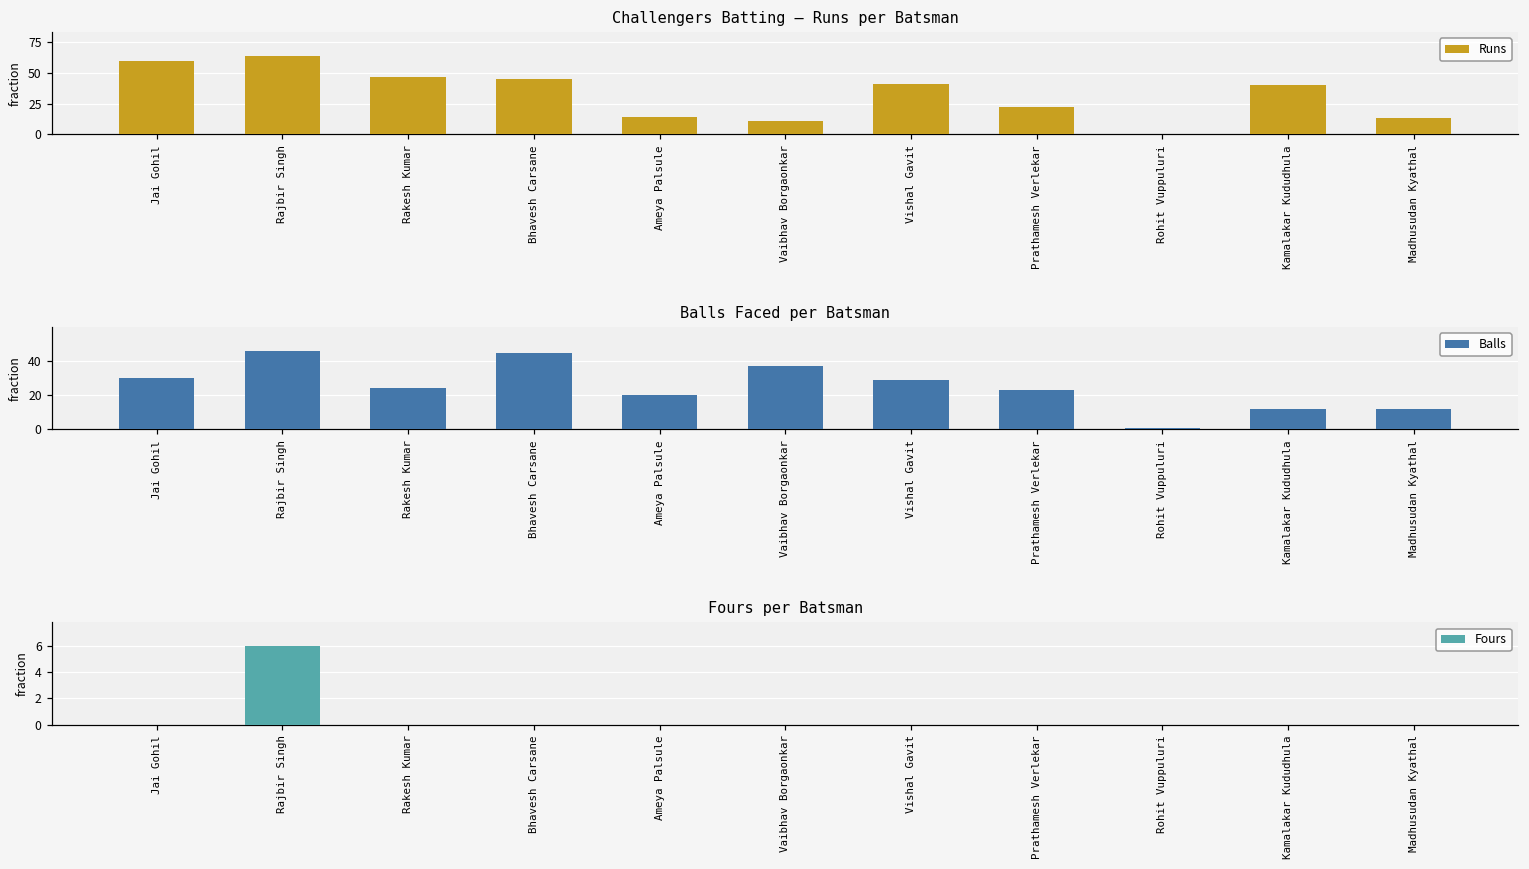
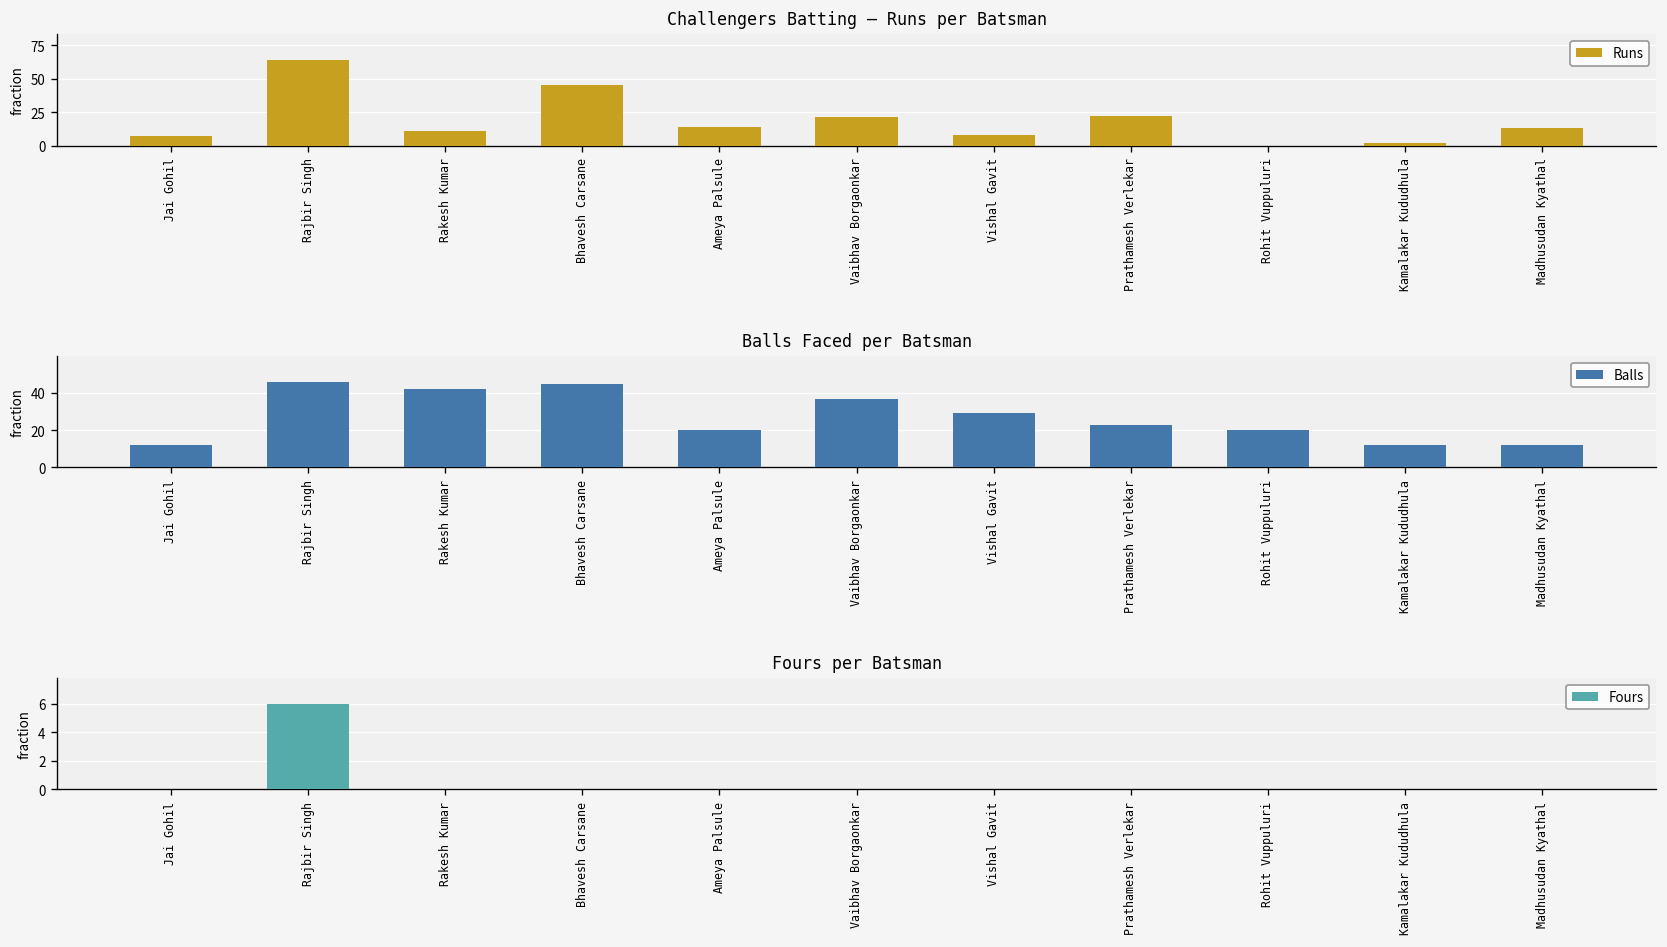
  {
    "Challengers Batting — Runs per Batsman": {
-     "Jai Gohil": 60,
+     "Jai Gohil": 7,
      "Rajbir Singh": 64,
-     "Rakesh Kumar": 47,
+     "Rakesh Kumar": 11,
      "Bhavesh Carsane": 45,
      "Ameya Palsule": 14,
-     "Vaibhav Borgaonkar": 11,
-     "Vishal Gavit": 41,
+     "Vaibhav Borgaonkar": 21,
+     "Vishal Gavit": 8,
      "Prathamesh Verlekar": 22,
      "Rohit Vuppuluri": 0,
-     "Kamalakar Kududhula": 40,
+     "Kamalakar Kududhula": 2,
      "Madhusudan Kyathal": 13
    },
    "Balls Faced per Batsman": {
-     "Jai Gohil": 30,
+     "Jai Gohil": 12,
      "Rajbir Singh": 46,
-     "Rakesh Kumar": 24,
+     "Rakesh Kumar": 42,
      "Bhavesh Carsane": 45,
      "Ameya Palsule": 20,
      "Vaibhav Borgaonkar": 37,
      "Vishal Gavit": 29,
      "Prathamesh Verlekar": 23,
-     "Rohit Vuppuluri": 1,
+     "Rohit Vuppuluri": 20,
      "Kamalakar Kududhula": 12,
      "Madhusudan Kyathal": 12
    },
    "Fours per Batsman": {
      "Jai Gohil": 0.0,
      "Rajbir Singh": 6.0,
      "Rakesh Kumar": 0.0,
      "Bhavesh Carsane": 0.0,
      "Ameya Palsule": 0.0,
      "Vaibhav Borgaonkar": 0.0,
      "Vishal Gavit": 0.0,
      "Prathamesh Verlekar": 0.0,
      "Rohit Vuppuluri": 0.0,
      "Kamalakar Kududhula": 0.0,
      "Madhusudan Kyathal": 0.0
    }
  }
